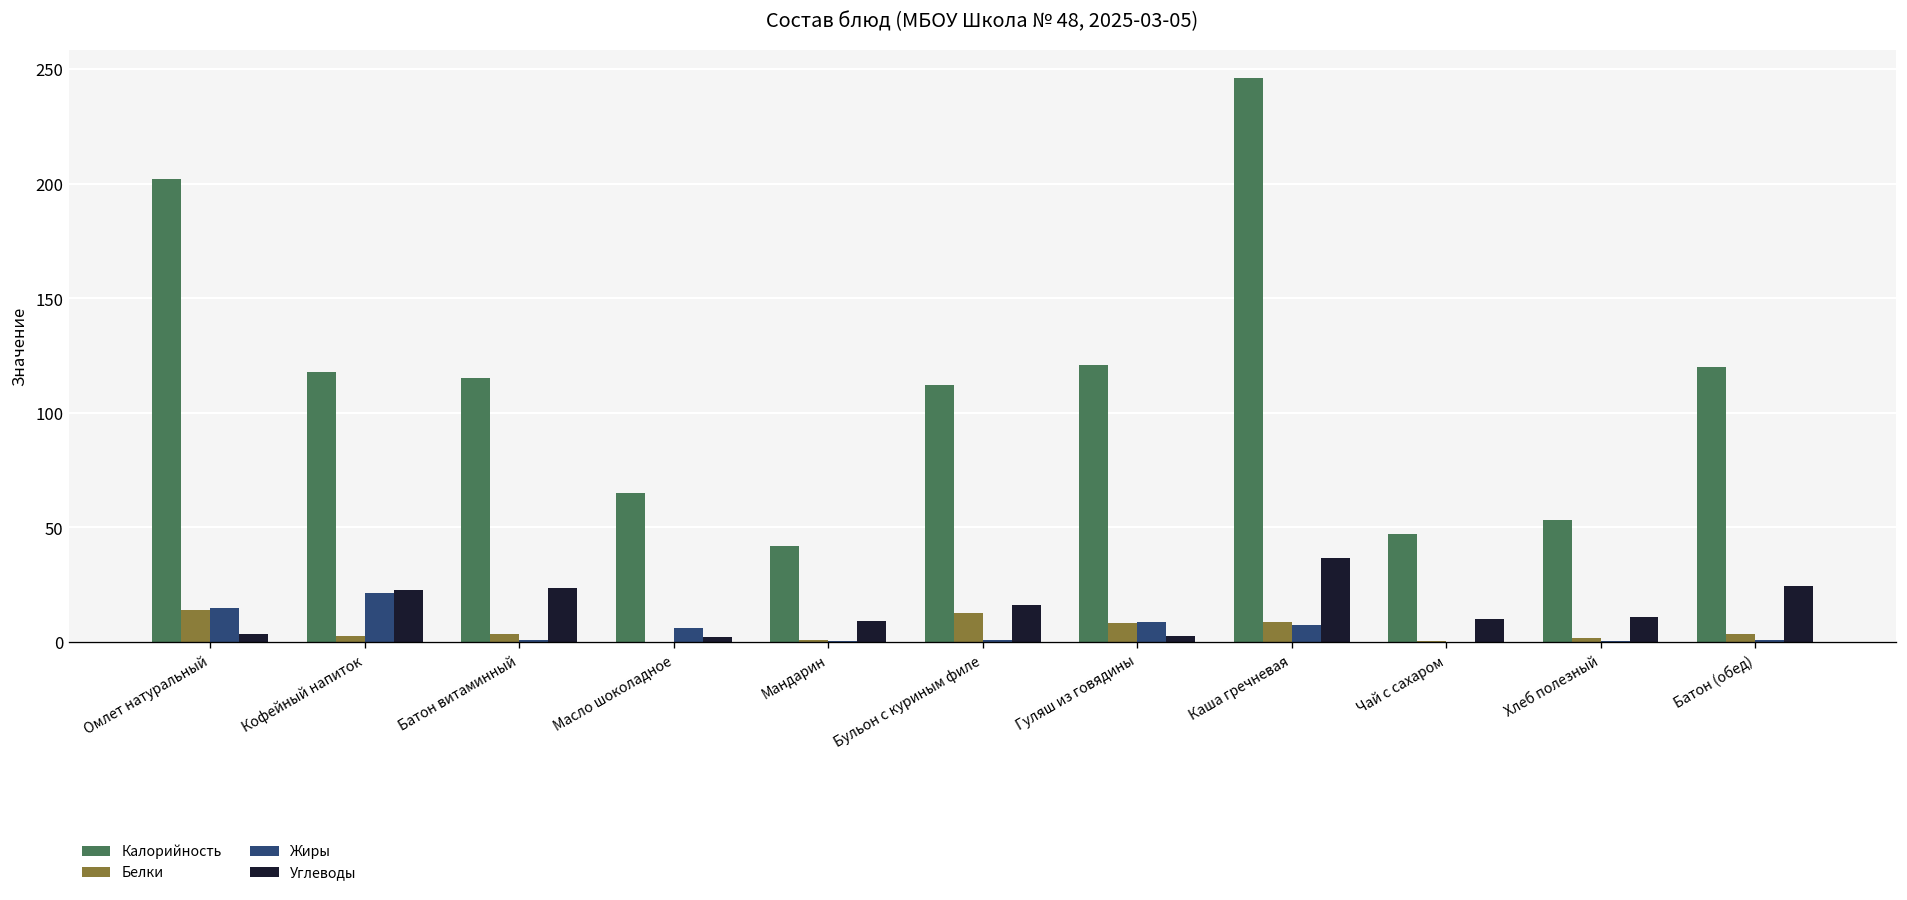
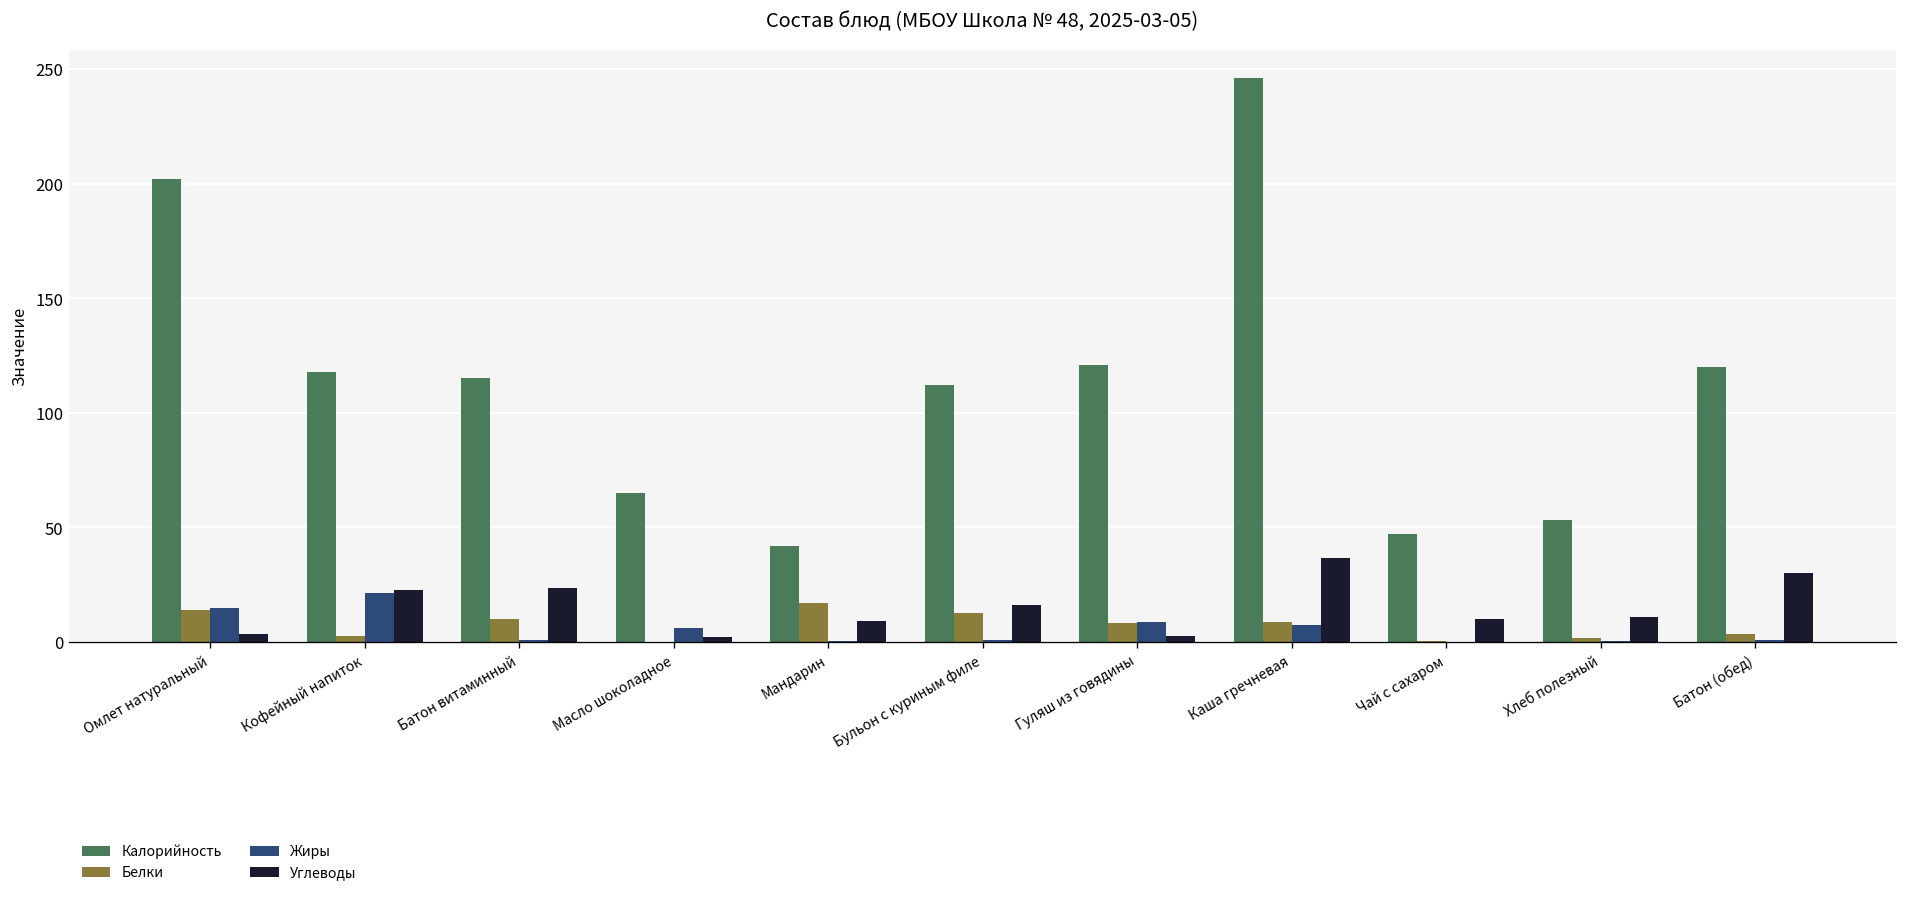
  {
    "Калорийность": {
      "Омлет натуральный": 202,
      "Кофейный напиток": 118,
      "Батон витаминный": 115,
      "Масло шоколадное": 65,
      "Мандарин": 42,
      "Бульон с куриным филе": 112,
      "Гуляш из говядины": 121,
      "Каша гречневая": 246,
      "Чай с сахаром": 47,
      "Хлеб полезный": 53,
      "Батон (обед)": 120
    },
    "Белки": {
      "Омлет натуральный": 14,
      "Кофейный напиток": 3,
-     "Батон витаминный": 3,
-     "Мандарин": 1,
+     "Батон витаминный": 10,
+     "Мандарин": 17,
      "Бульон с куриным филе": 13,
      "Гуляш из говядины": 8,
      "Каша гречневая": 9,
      "Хлеб полезный": 2,
      "Батон (обед)": 3
    },
    "Жиры": {
      "Омлет натуральный": 15,
      "Кофейный напиток": 21,
      "Масло шоколадное": 6,
      "Гуляш из говядины": 9,
      "Каша гречневая": 7
    },
    "Углеводы": {
      "Омлет натуральный": 3,
      "Кофейный напиток": 23,
      "Батон витаминный": 24,
      "Масло шоколадное": 2,
      "Мандарин": 9,
      "Бульон с куриным филе": 16,
      "Гуляш из говядины": 3,
      "Каша гречневая": 37,
      "Чай с сахаром": 10,
      "Хлеб полезный": 11,
-     "Батон (обед)": 25
+     "Батон (обед)": 30
    }
  }
